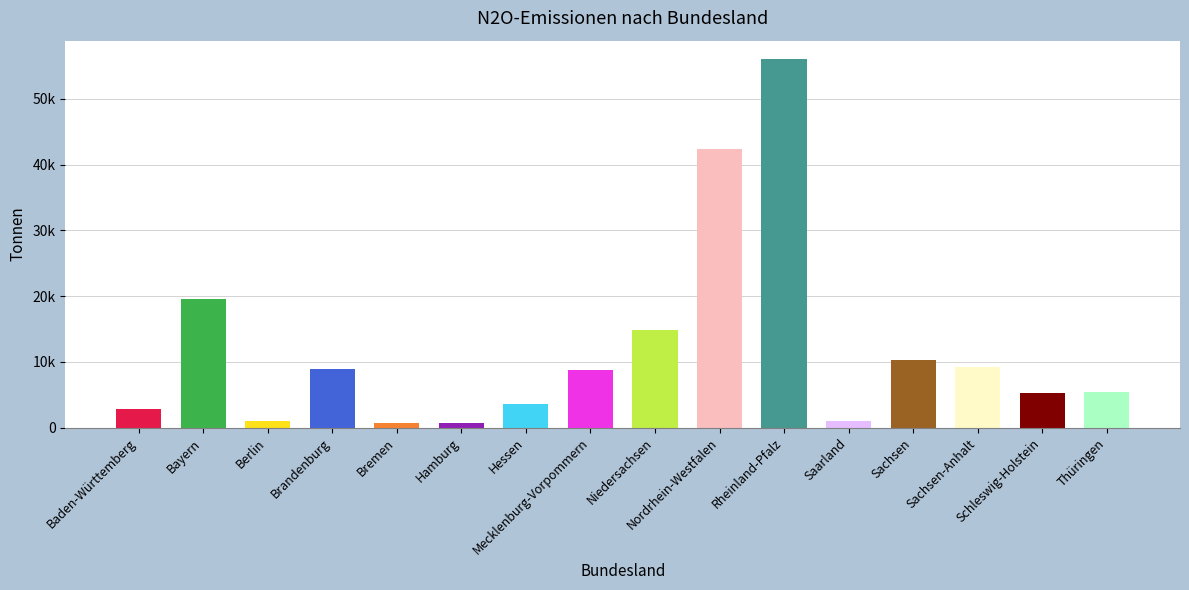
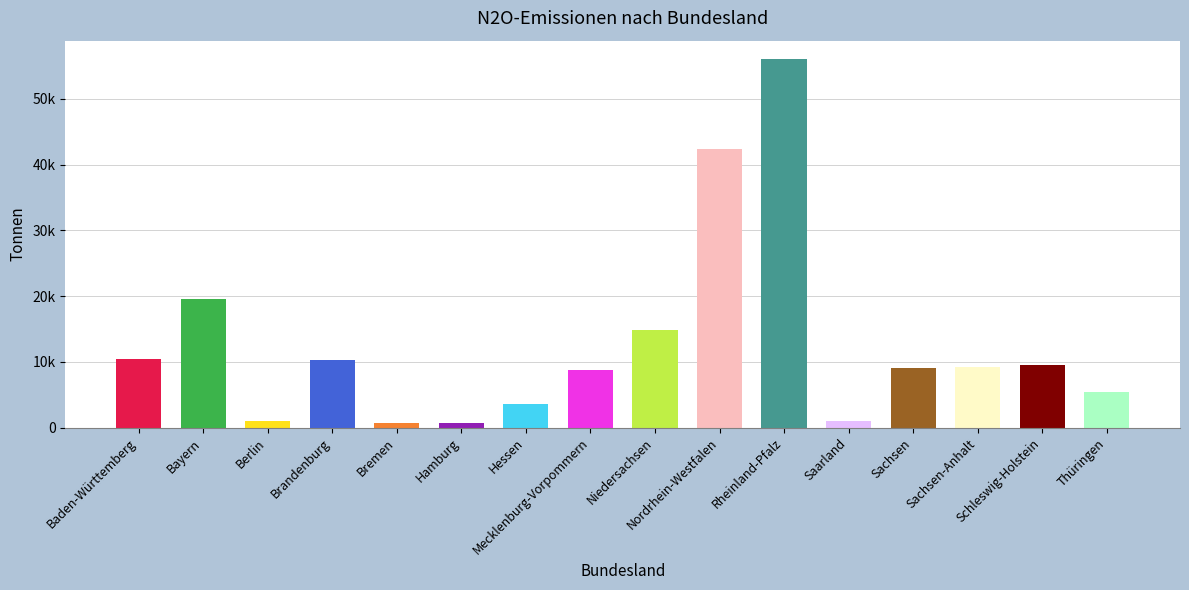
  {
-   "Baden-Württemberg": 3000,
+   "Baden-Württemberg": 10000,
    "Bayern": 20000,
    "Berlin": 1000,
-   "Brandenburg": 9000,
+   "Brandenburg": 10000,
    "Bremen": 1000,
    "Hamburg": 1000,
    "Hessen": 4000,
    "Mecklenburg-Vorpommern": 9000,
    "Niedersachsen": 15000,
    "Nordrhein-Westfalen": 42000,
    "Rheinland-Pfalz": 56000,
    "Saarland": 1000,
-   "Sachsen": 10000,
+   "Sachsen": 9000,
    "Sachsen-Anhalt": 9000,
-   "Schleswig-Holstein": 5000,
+   "Schleswig-Holstein": 10000,
    "Thüringen": 5000
  }
